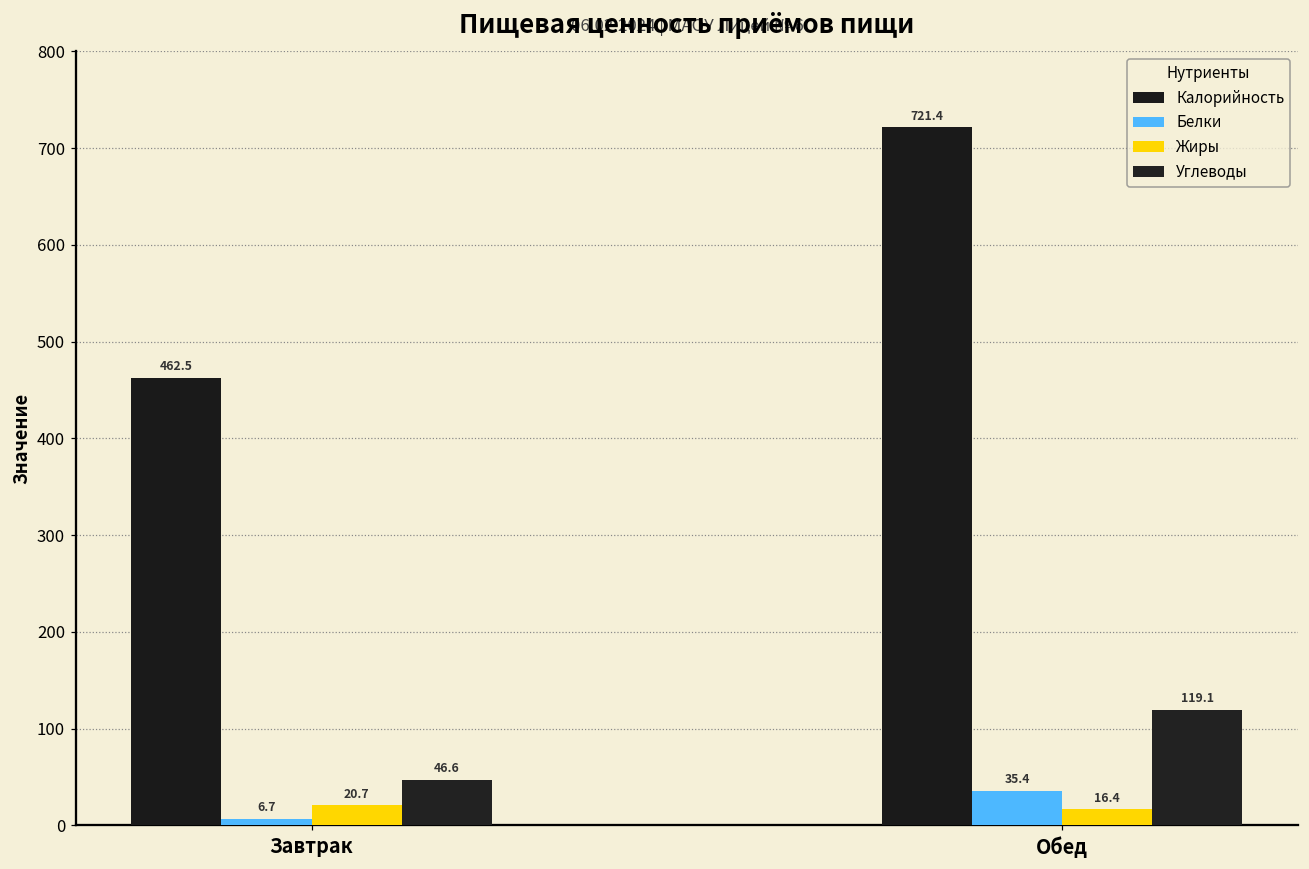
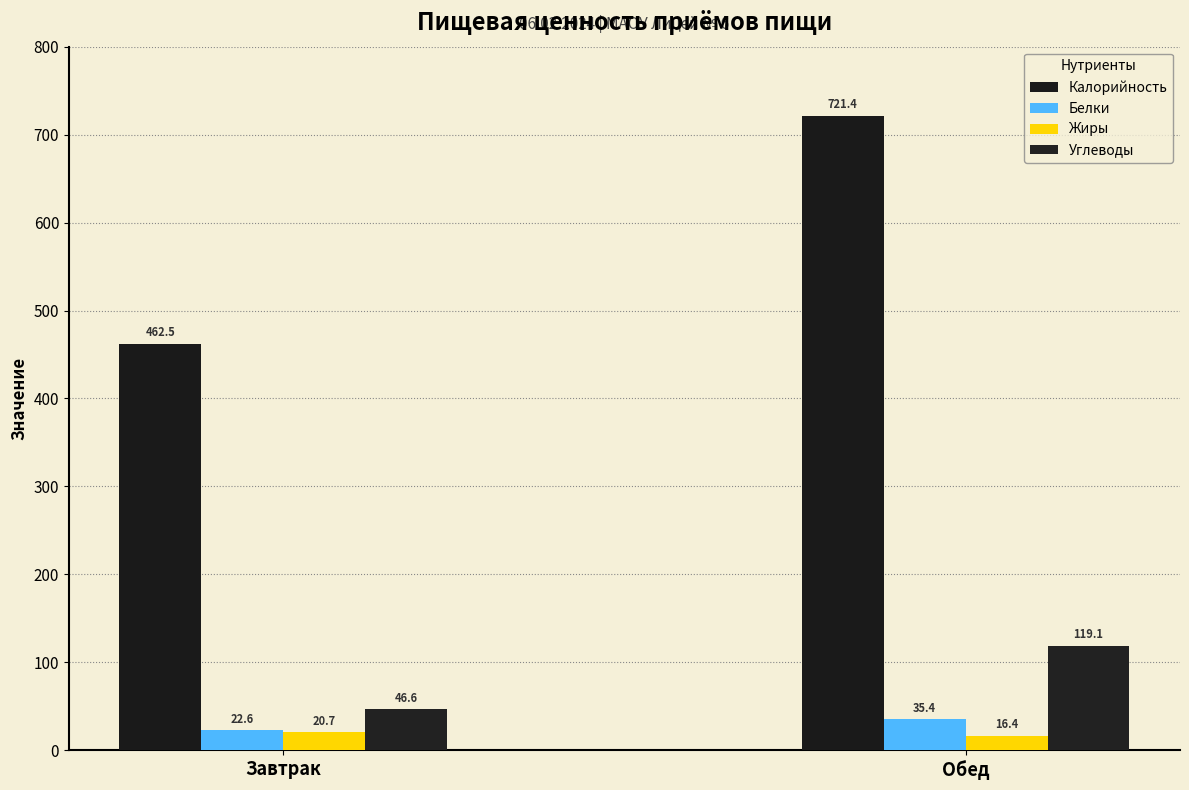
  {
    "Белки": {
-     "Завтрак": 6.7,
+     "Завтрак": 22.6,
      "Обед": 35.4
    },
    "Жиры": {
      "Завтрак": 20.7,
      "Обед": 16.4
    }
  }
